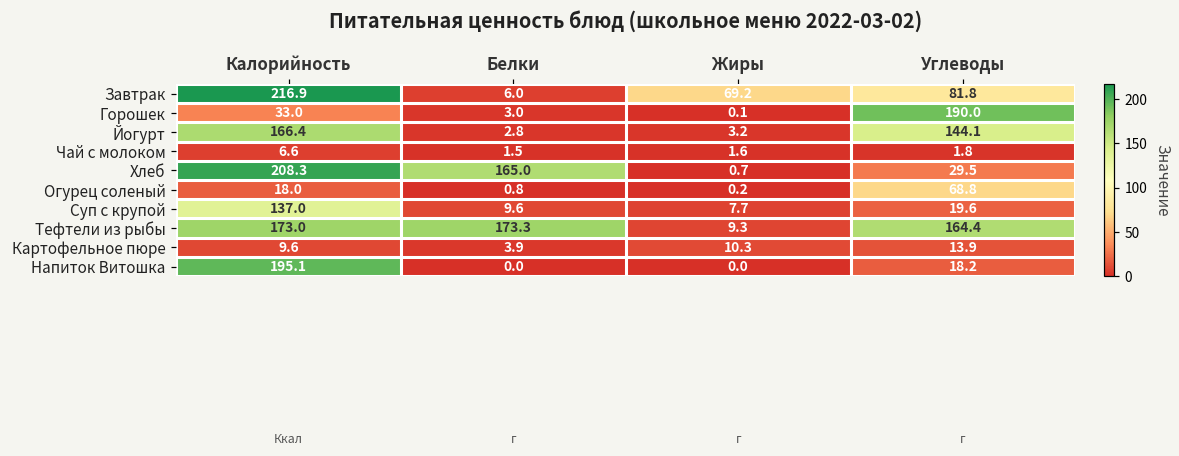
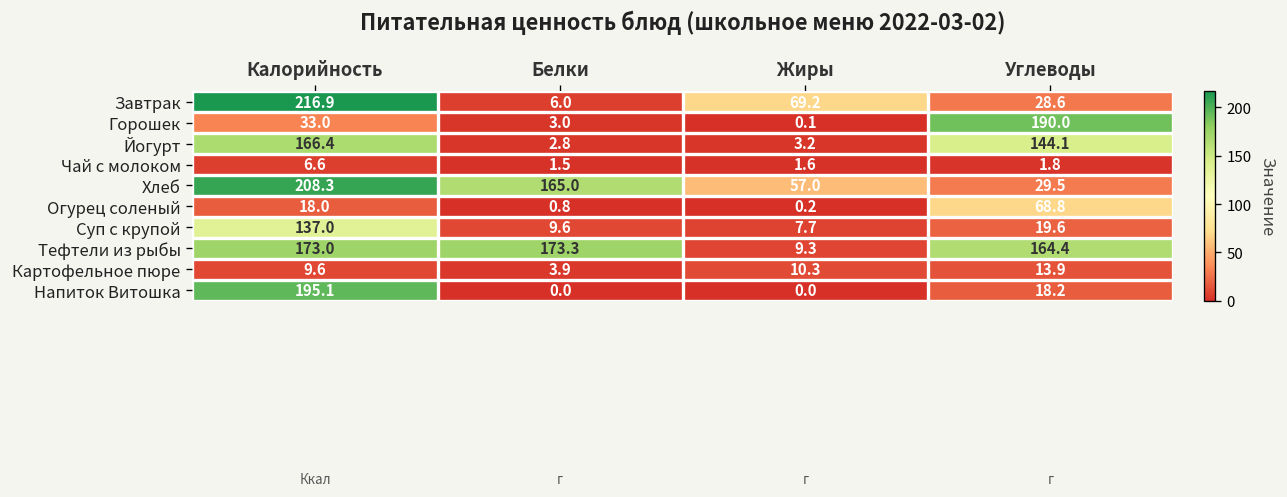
  {
    "Завтрак": {
      "Калорийность": 216.9,
      "Белки": 6.0,
      "Жиры": 69.2,
-     "Углеводы": 81.8
+     "Углеводы": 28.6
    },
    "Горошек": {
      "Калорийность": 33.0,
      "Белки": 3.0,
      "Жиры": 0.1,
      "Углеводы": 190.0
    },
    "Йогурт": {
      "Калорийность": 166.4,
      "Белки": 2.8,
      "Жиры": 3.2,
      "Углеводы": 144.1
    },
    "Чай с молоком": {
      "Калорийность": 6.6,
      "Белки": 1.5,
      "Жиры": 1.6,
      "Углеводы": 1.8
    },
    "Хлеб": {
      "Калорийность": 208.3,
      "Белки": 165.0,
-     "Жиры": 0.7,
+     "Жиры": 57.0,
      "Углеводы": 29.5
    },
    "Огурец соленый": {
      "Калорийность": 18.0,
      "Белки": 0.8,
      "Жиры": 0.2,
      "Углеводы": 68.8
    },
    "Суп с крупой": {
      "Калорийность": 137.0,
      "Белки": 9.6,
      "Жиры": 7.7,
      "Углеводы": 19.6
    },
    "Тефтели из рыбы": {
      "Калорийность": 173.0,
      "Белки": 173.3,
      "Жиры": 9.3,
      "Углеводы": 164.4
    },
    "Картофельное пюре": {
      "Калорийность": 9.6,
      "Белки": 3.9,
      "Жиры": 10.3,
      "Углеводы": 13.9
    },
    "Напиток Витошка": {
      "Калорийность": 195.1,
      "Белки": 0.0,
      "Жиры": 0.0,
      "Углеводы": 18.2
    }
  }
